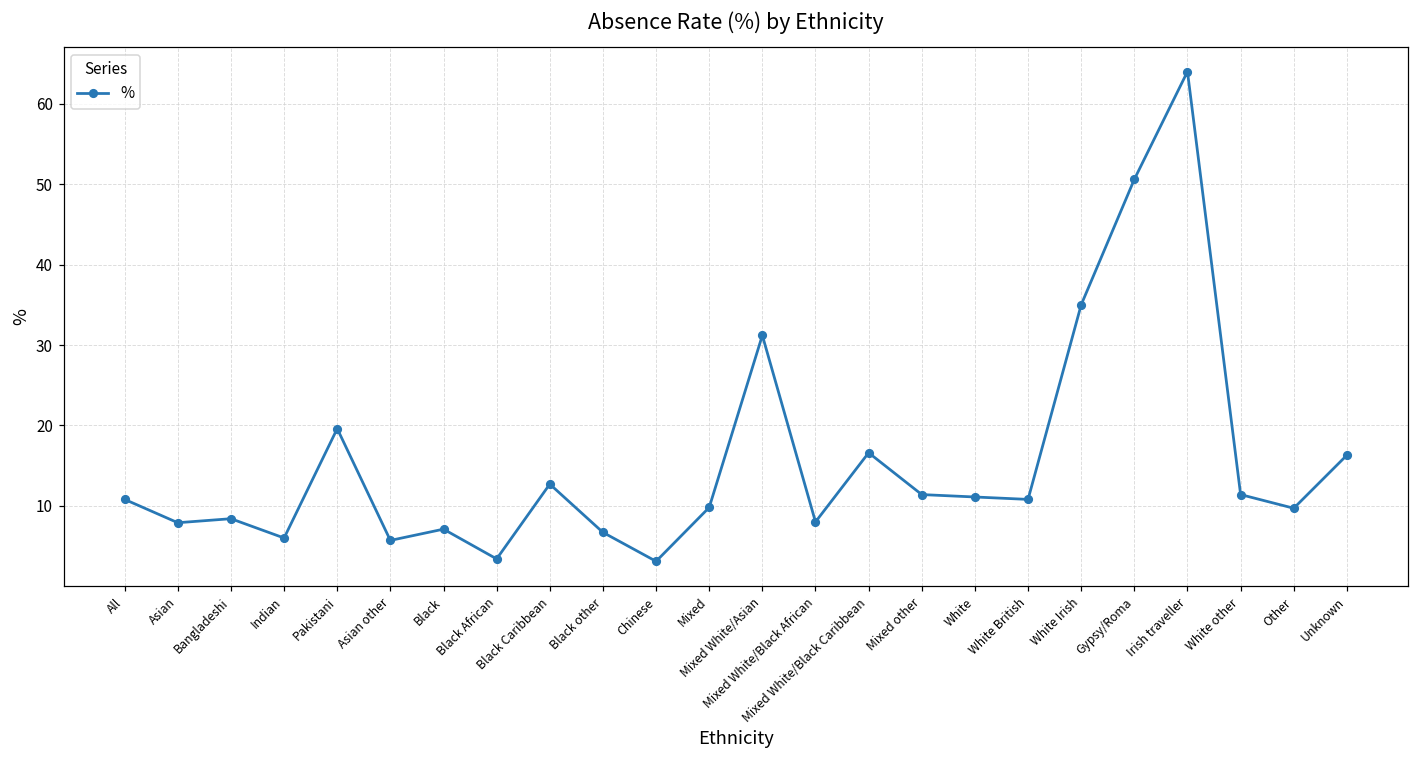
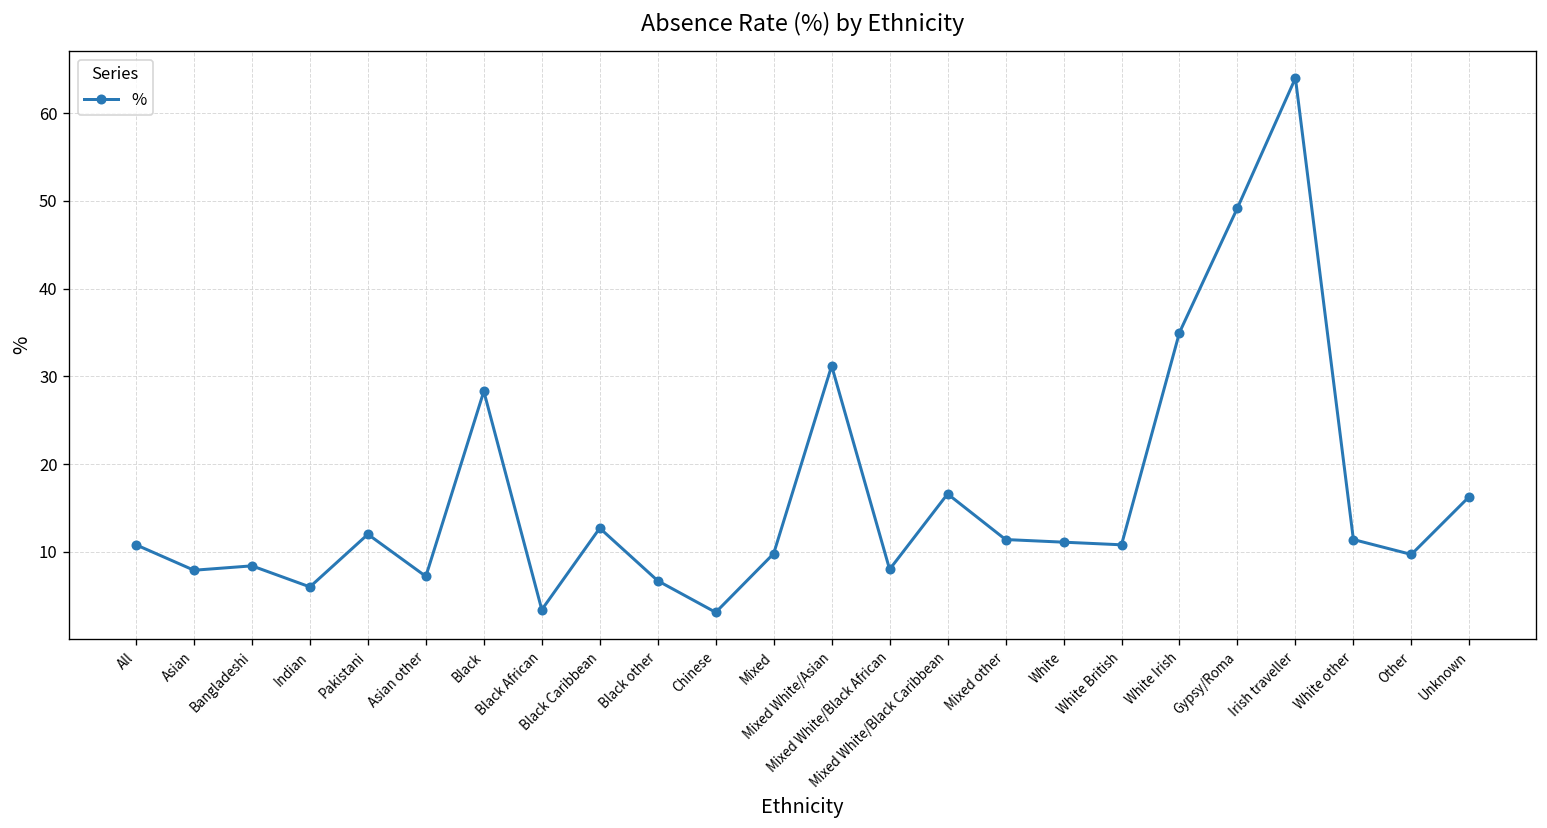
  {
    "All": 11,
    "Asian": 8,
    "Bangladeshi": 8,
    "Indian": 6,
-   "Pakistani": 20,
-   "Asian other": 6,
-   "Black": 7,
+   "Pakistani": 12,
+   "Asian other": 7,
+   "Black": 28,
    "Black African": 3,
    "Black Caribbean": 13,
    "Black other": 7,
    "Chinese": 3,
    "Mixed": 10,
    "Mixed White/Asian": 31,
    "Mixed White/Black African": 8,
    "Mixed White/Black Caribbean": 17,
    "Mixed other": 11,
    "White": 11,
    "White British": 11,
    "White Irish": 35,
-   "Gypsy/Roma": 51,
+   "Gypsy/Roma": 49,
    "Irish traveller": 64,
    "White other": 11,
    "Other": 10,
    "Unknown": 16
  }
